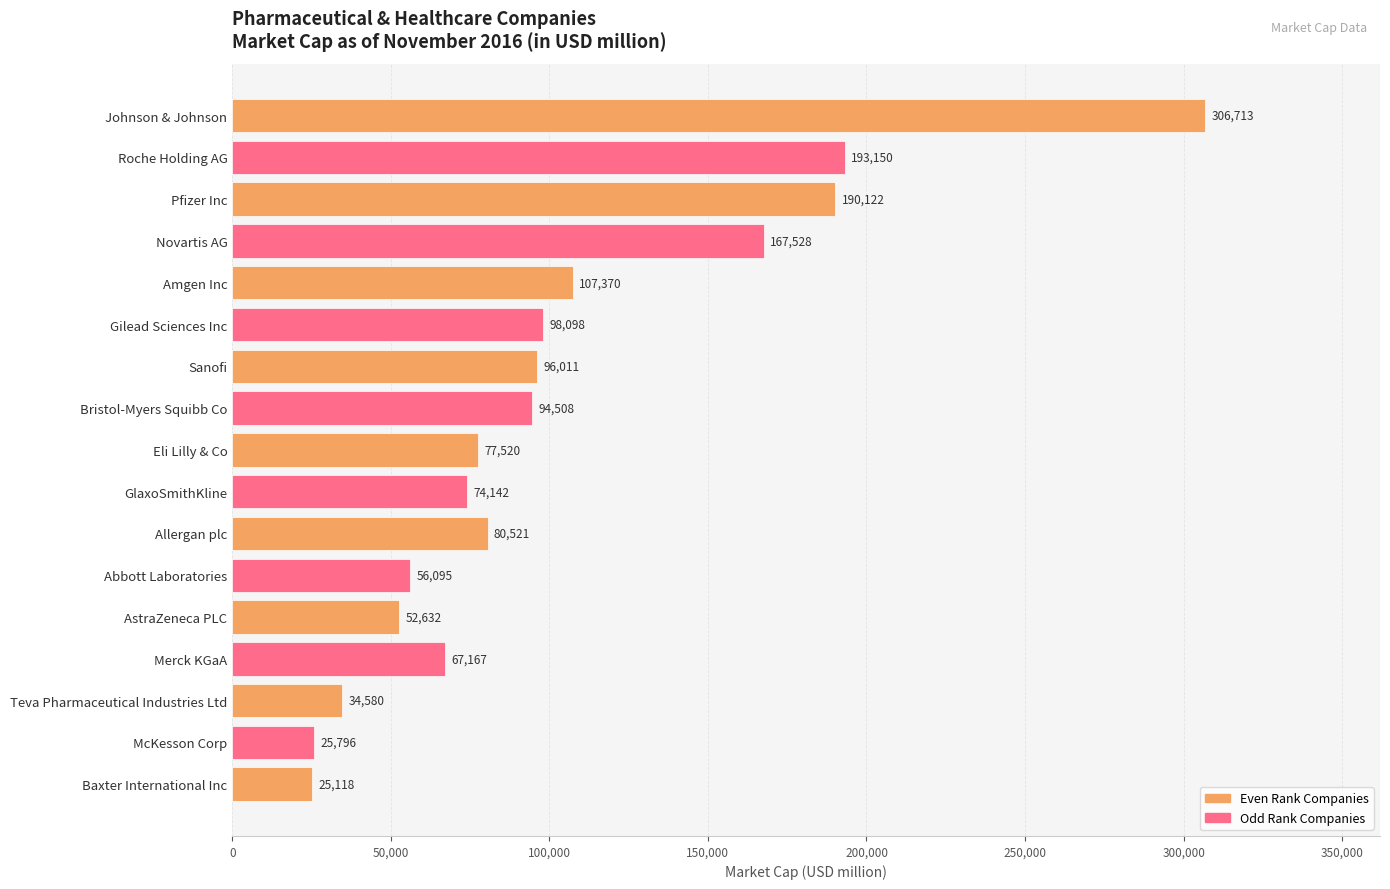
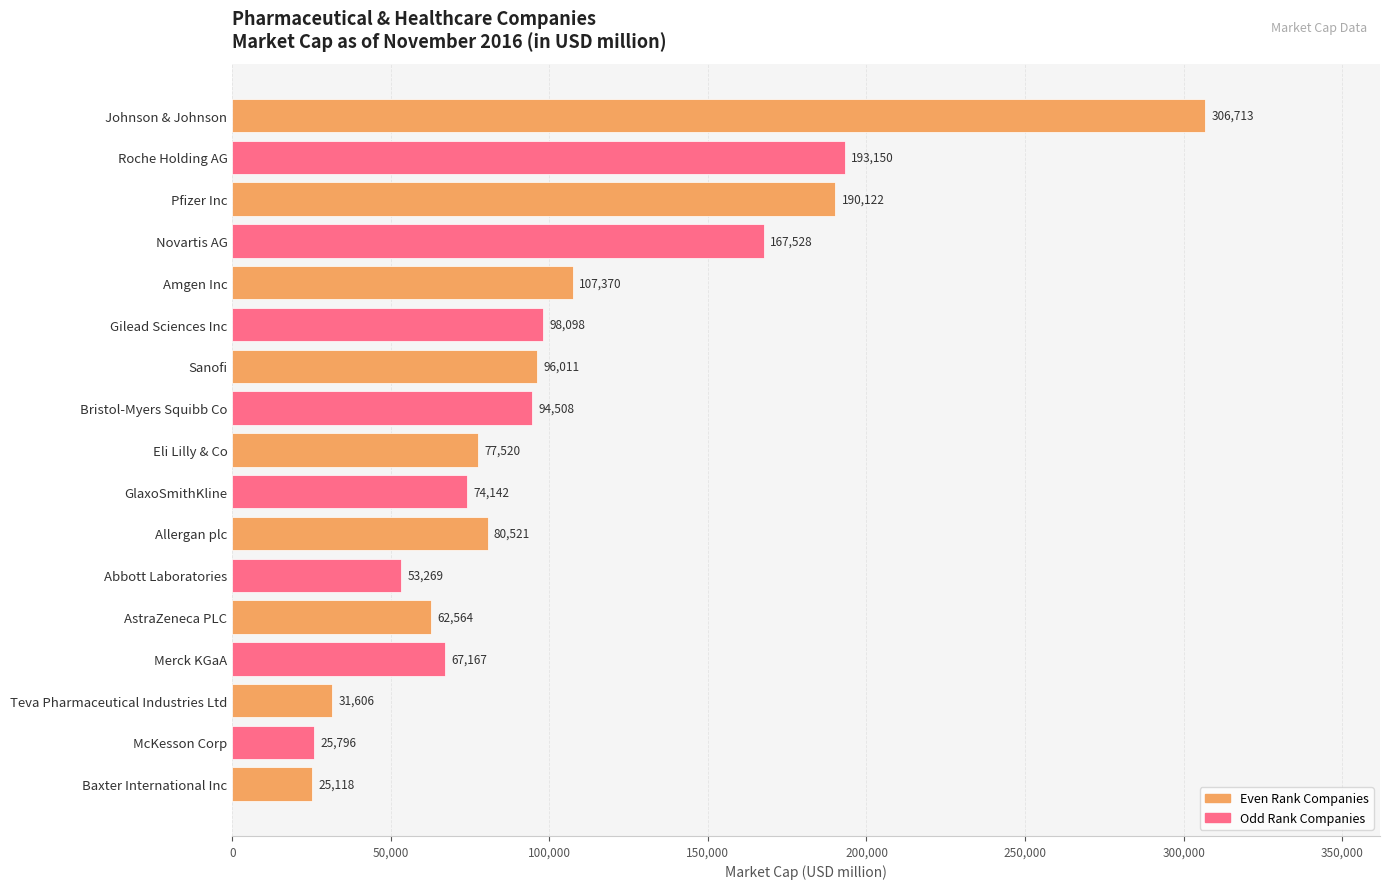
  {
    "Even Rank Companies": {
      "Johnson & Johnson": "306,713",
      "Pfizer Inc": "190,122",
      "Amgen Inc": "107,370",
      "Sanofi": "96,011",
      "Eli Lilly & Co": "77,520",
      "Allergan plc": "80,521",
-     "AstraZeneca PLC": "52,632",
-     "Teva Pharmaceutical Industries Ltd": "34,580",
+     "AstraZeneca PLC": "62,564",
+     "Teva Pharmaceutical Industries Ltd": "31,606",
      "Baxter International Inc": "25,118"
    },
    "Odd Rank Companies": {
      "Roche Holding AG": "193,150",
      "Novartis AG": "167,528",
      "Gilead Sciences Inc": "98,098",
      "Bristol-Myers Squibb Co": "94,508",
      "GlaxoSmithKline": "74,142",
-     "Abbott Laboratories": "56,095",
+     "Abbott Laboratories": "53,269",
      "Merck KGaA": "67,167",
      "McKesson Corp": "25,796"
    }
  }
